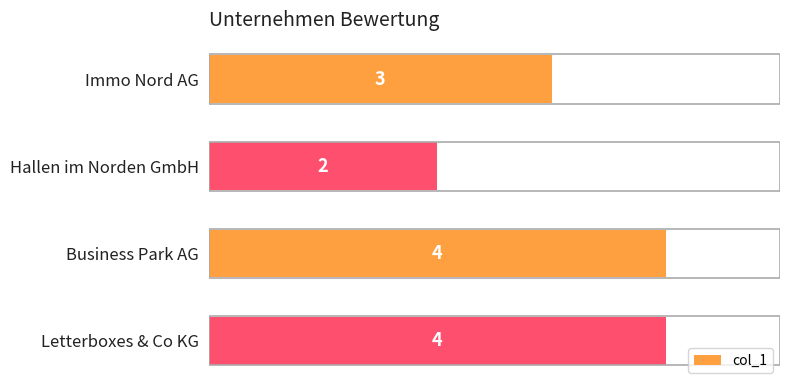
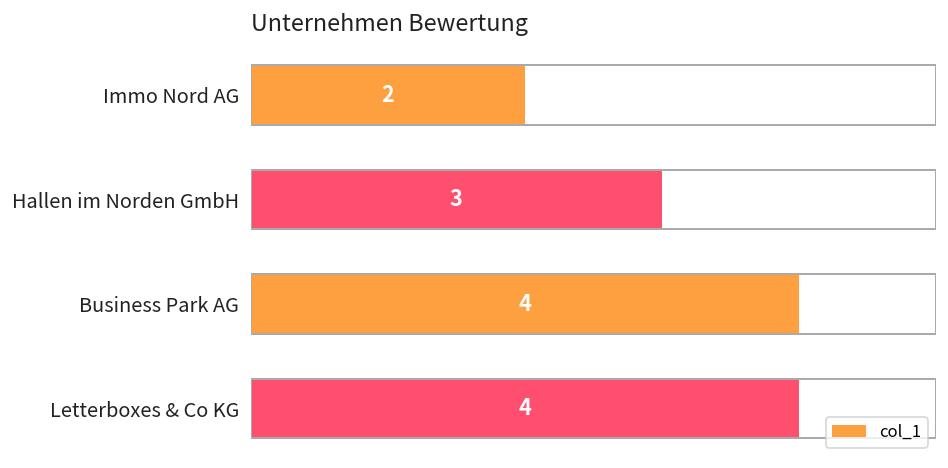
  {
-   "Immo Nord AG": 3,
-   "Hallen im Norden GmbH": 2,
+   "Immo Nord AG": 2,
+   "Hallen im Norden GmbH": 3,
    "Business Park AG": 4,
    "Letterboxes & Co KG": 4
  }
